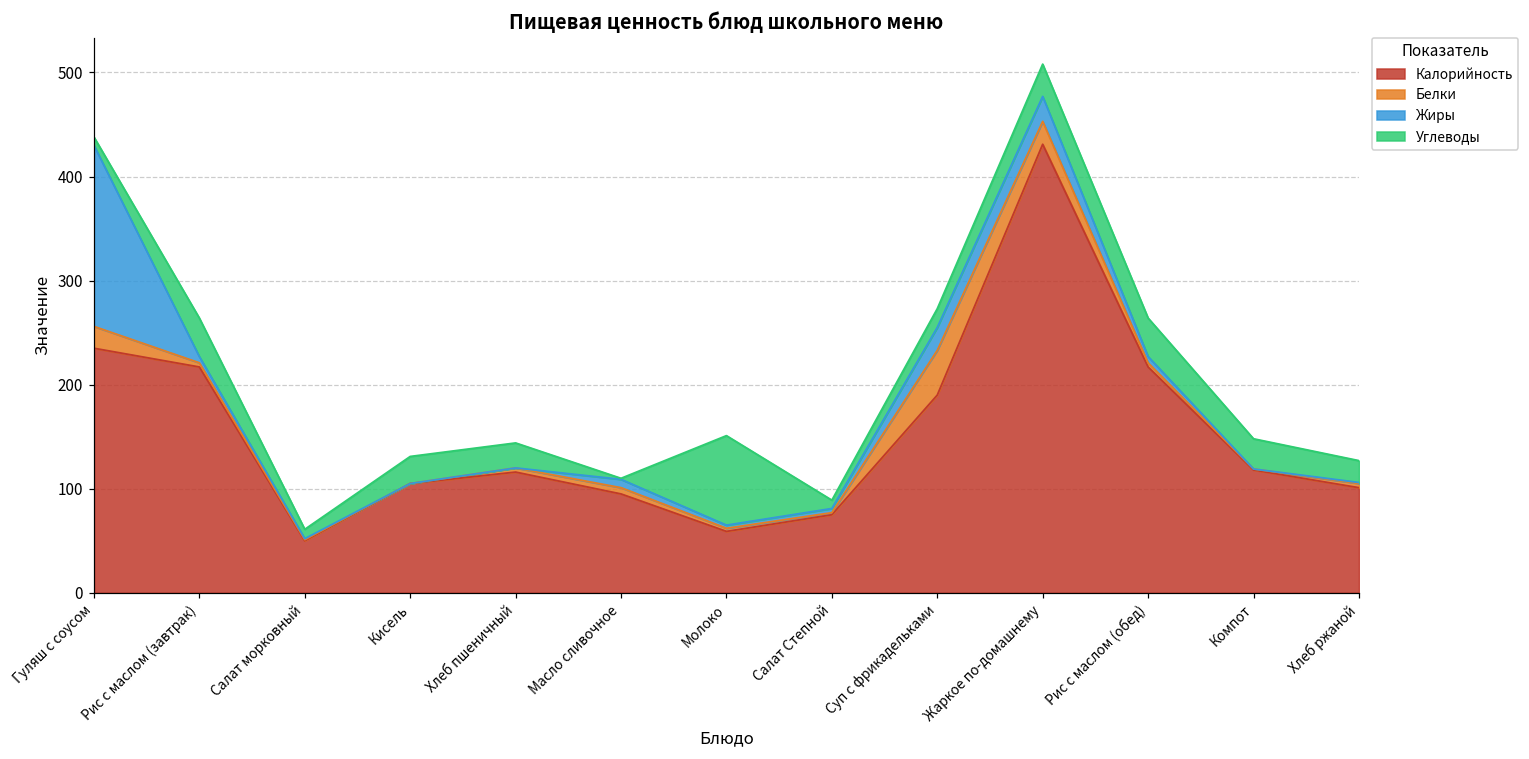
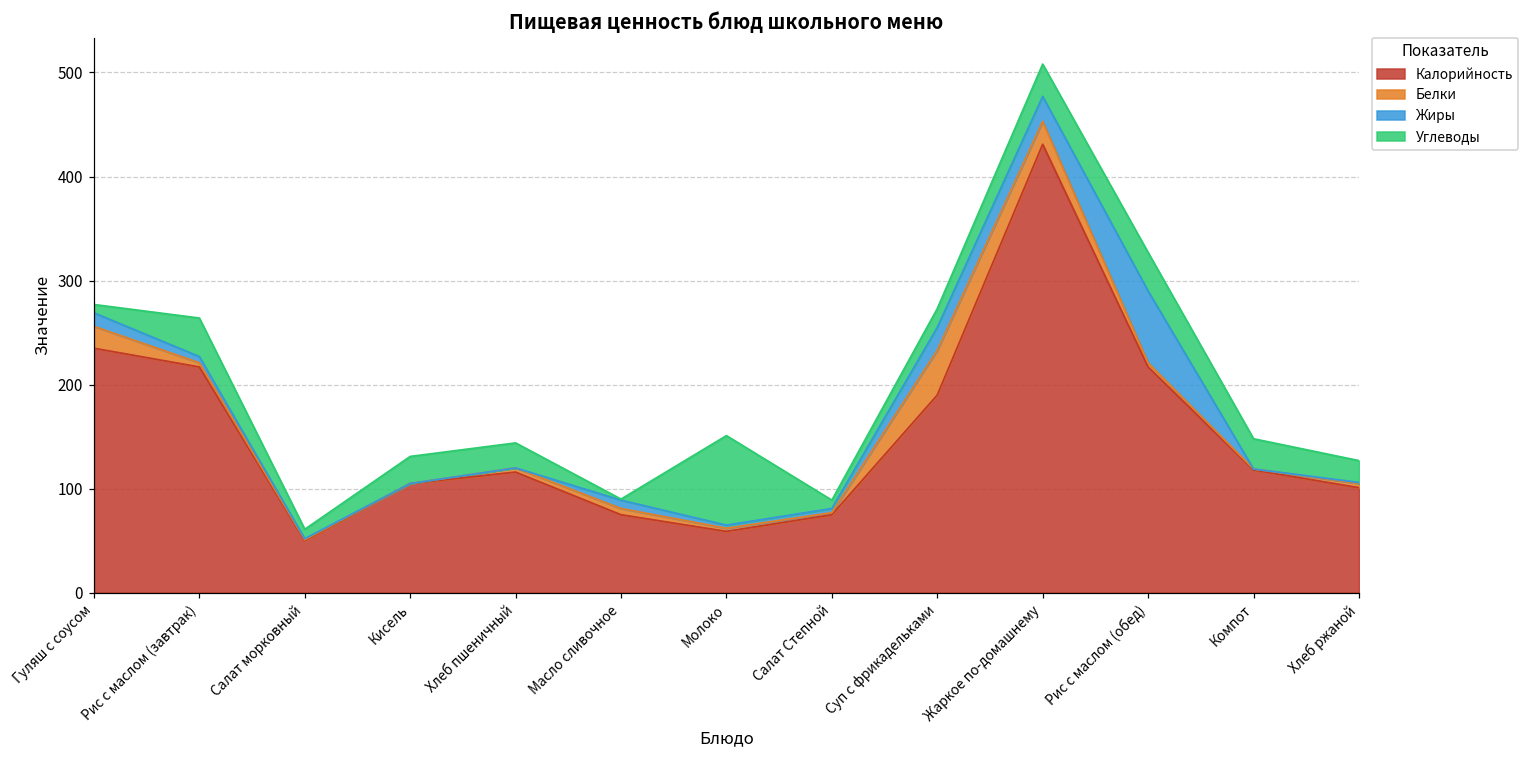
  {
    "Калорийность": {
      "Гуляш с соусом": 240,
      "Рис с маслом (завтрак)": 220,
      "Хлеб пшеничный": 120,
-     "Масло сливочное": 100,
+     "Масло сливочное": 80,
      "Молоко": 60,
      "Суп с фрикадельками": 190,
      "Жаркое по-домашнему": 430,
      "Рис с маслом (обед)": 220,
      "Хлеб ржаной": 100
    },
    "Белки": {
      "Гуляш с соусом": 20,
      "Рис с маслом (завтрак)": 0,
      "Масло сливочное": 10,
      "Молоко": 0,
      "Суп с фрикадельками": 40,
      "Жаркое по-домашнему": 20,
      "Рис с маслом (обед)": 0
    },
    "Жиры": {
-     "Гуляш с соусом": 170,
+     "Гуляш с соусом": 10,
      "Рис с маслом (завтрак)": 10,
      "Молоко": 0,
      "Салат Степной": 0,
      "Суп с фрикадельками": 20,
      "Жаркое по-домашнему": 20,
-     "Рис с маслом (обед)": 10
+     "Рис с маслом (обед)": 70
    },
    "Углеводы": {
      "Гуляш с соусом": 10,
      "Рис с маслом (завтрак)": 40,
      "Салат морковный": 10,
      "Кисель": 30,
      "Хлеб пшеничный": 20,
      "Молоко": 90,
      "Салат Степной": 10,
      "Суп с фрикадельками": 20,
      "Жаркое по-домашнему": 30,
      "Рис с маслом (обед)": 40,
      "Компот": 30,
      "Хлеб ржаной": 20
    }
  }
